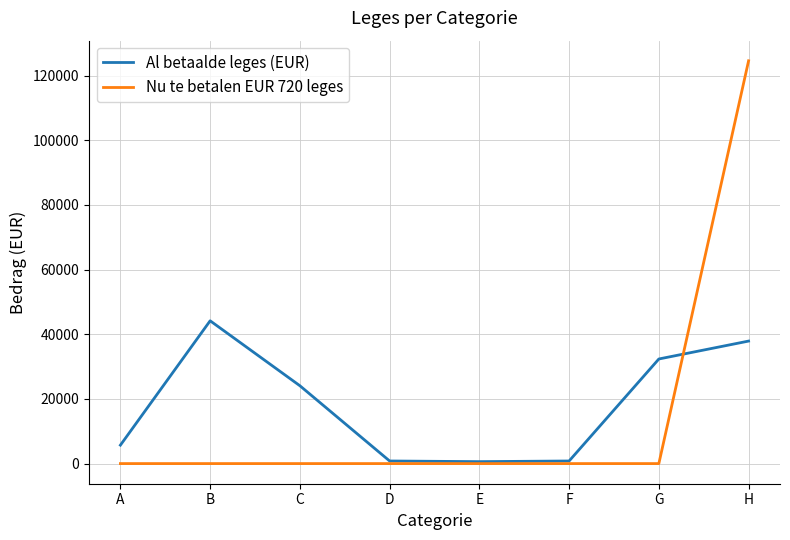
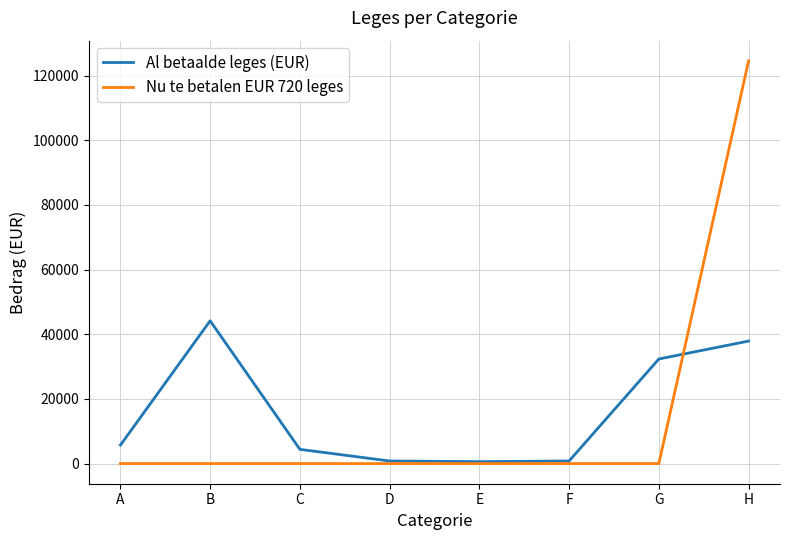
  {
    "Al betaalde leges (EUR)": {
      "A": 6000,
      "B": 44000,
-     "C": 24000,
+     "C": 4000,
      "D": 1000,
      "F": 1000,
      "G": 32000,
      "H": 38000
    },
    "Nu te betalen EUR 720 leges": {
      "A": 0,
      "B": 0,
      "C": 0,
      "D": 0,
      "F": 0,
      "G": 0,
      "H": 125000
    }
  }
